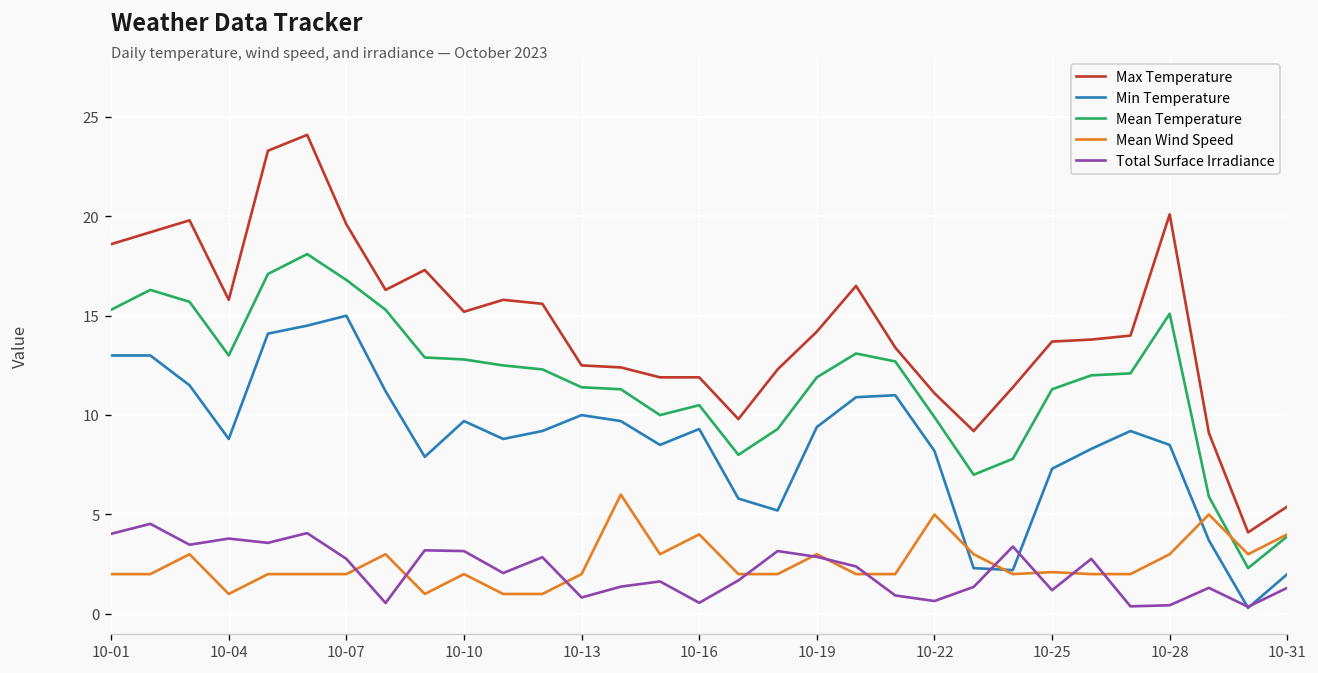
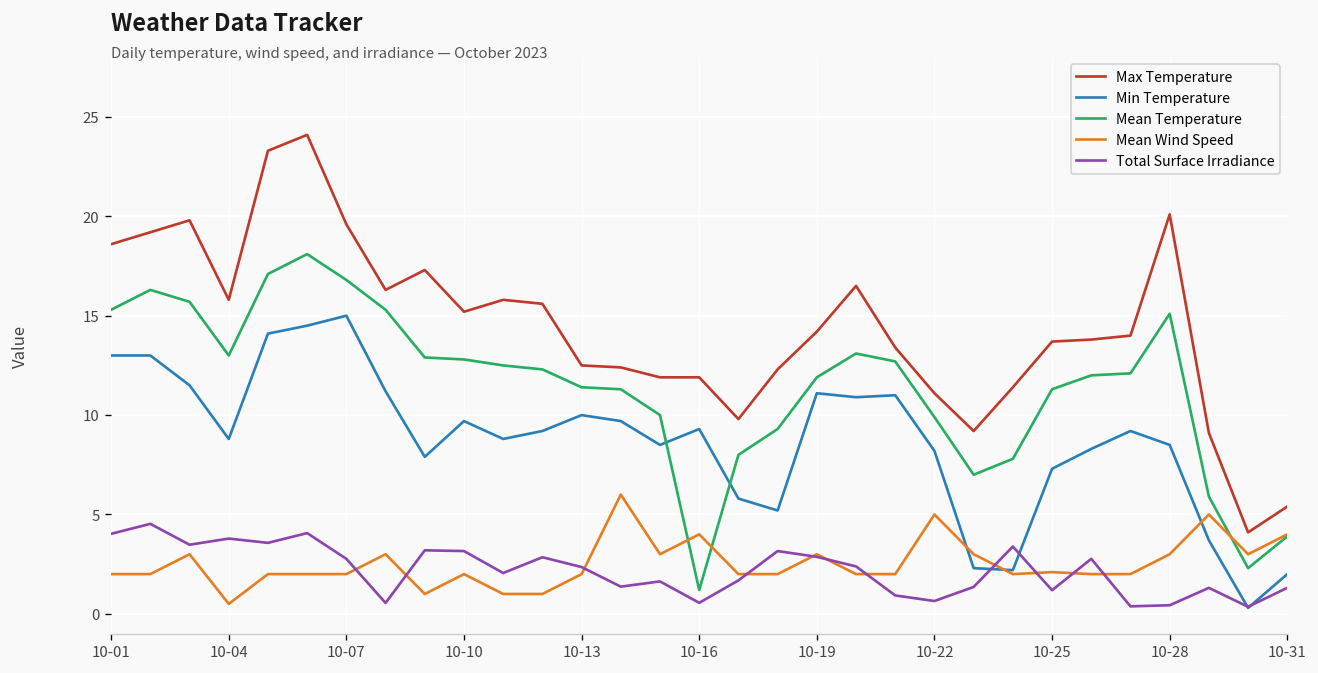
  {
    "Max Temperature": {
      "10-01": 18.6,
      "10-04": 15.8,
      "10-07": 19.6,
      "10-10": 15.2,
      "10-13": 12.5,
      "10-16": 11.9,
      "10-19": 14.2,
      "10-22": 11.1,
      "10-25": 13.7,
      "10-28": 20.1,
      "10-31": 5.4
    },
    "Min Temperature": {
      "10-01": 13.0,
      "10-04": 8.8,
      "10-07": 15.0,
      "10-10": 9.7,
      "10-13": 10.0,
      "10-16": 9.3,
-     "10-19": 9.4,
+     "10-19": 11.1,
      "10-22": 8.2,
      "10-25": 7.3,
      "10-28": 8.5,
      "10-31": 2.0
    },
    "Mean Temperature": {
      "10-01": 15.3,
      "10-04": 13.0,
      "10-07": 16.8,
      "10-10": 12.8,
      "10-13": 11.4,
-     "10-16": 10.5,
+     "10-16": 1.2,
      "10-19": 11.9,
      "10-22": 9.9,
      "10-25": 11.3,
      "10-28": 15.1
    },
    "Mean Wind Speed": {
      "10-01": 2.0,
-     "10-04": 1.0,
+     "10-04": 0.5,
      "10-07": 2.0,
      "10-10": 2.0,
      "10-13": 2.0,
      "10-16": 4.0,
      "10-22": 5.0,
      "10-25": 2.1,
      "10-28": 3.0
    },
    "Total Surface Irradiance": {
      "10-01": 4.0,
      "10-04": 3.8,
      "10-07": 2.8,
      "10-10": 3.2,
-     "10-13": 0.8,
+     "10-13": 2.4,
      "10-16": 0.6,
      "10-22": 0.6,
      "10-25": 1.2,
      "10-28": 0.4,
      "10-31": 1.3
    }
  }
